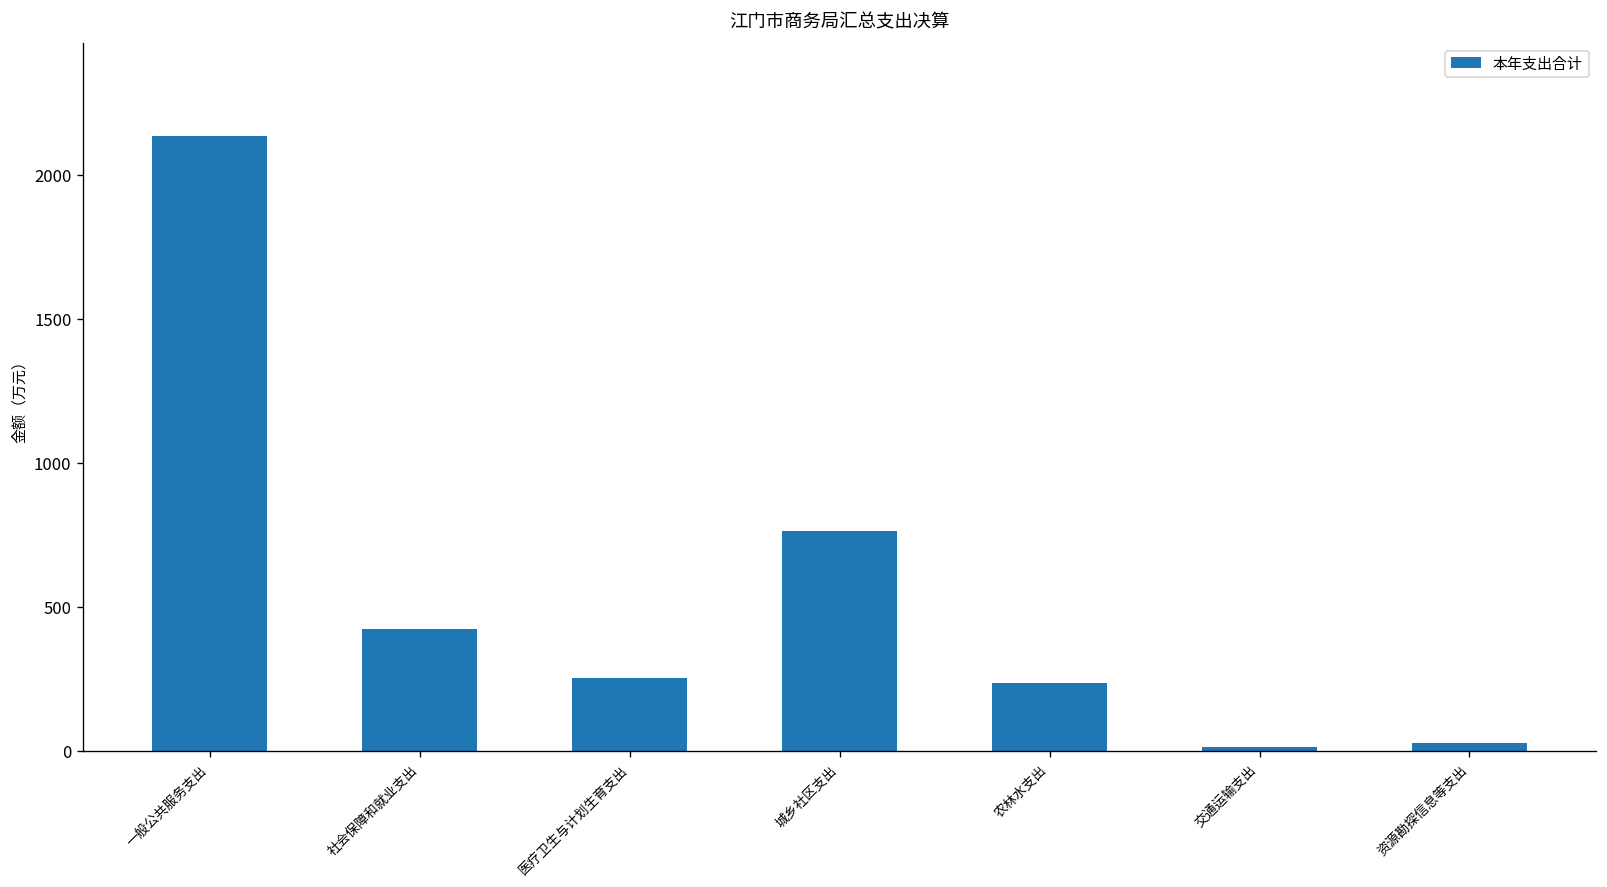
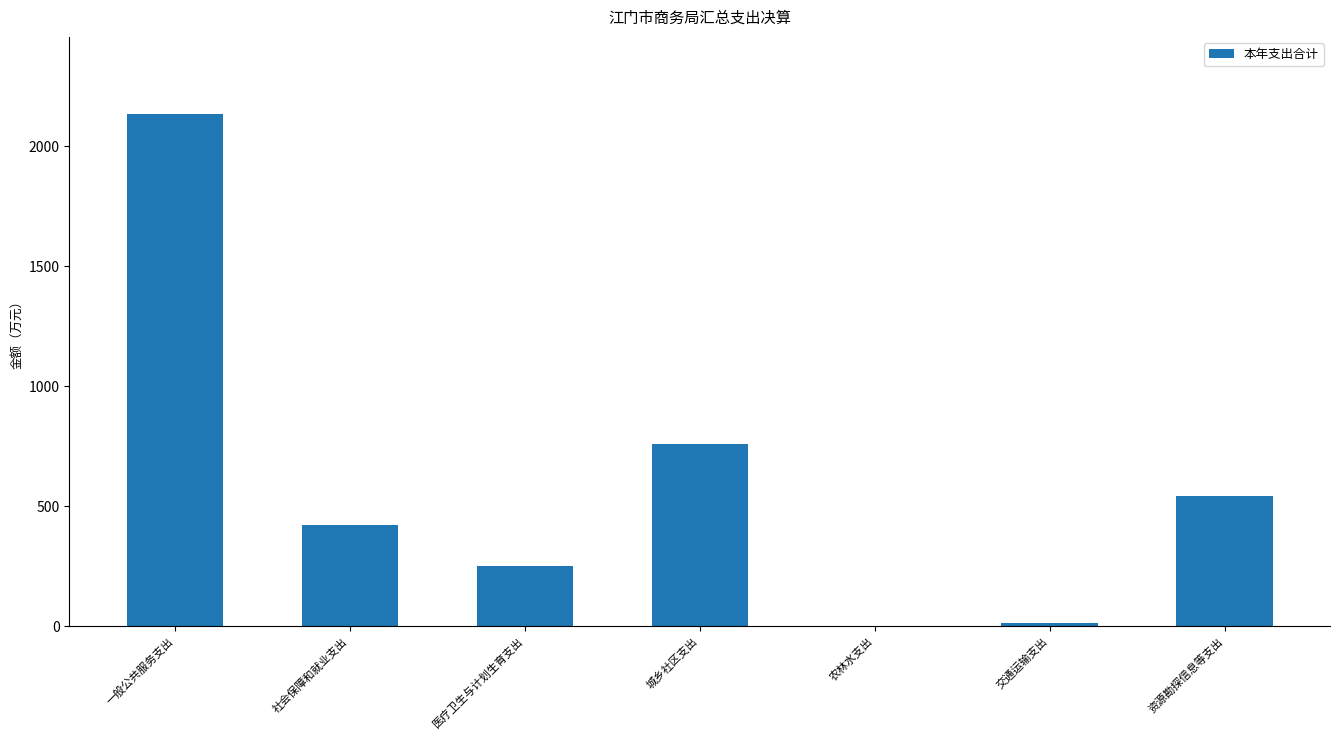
  {
    "一般公共服务支出": 2140,
    "社会保障和就业支出": 420,
    "医疗卫生与计划生育支出": 250,
    "城乡社区支出": 760,
-   "农林水支出": 230,
+   "农林水支出": 0,
    "交通运输支出": 10,
-   "资源勘探信息等支出": 30
+   "资源勘探信息等支出": 540
  }
